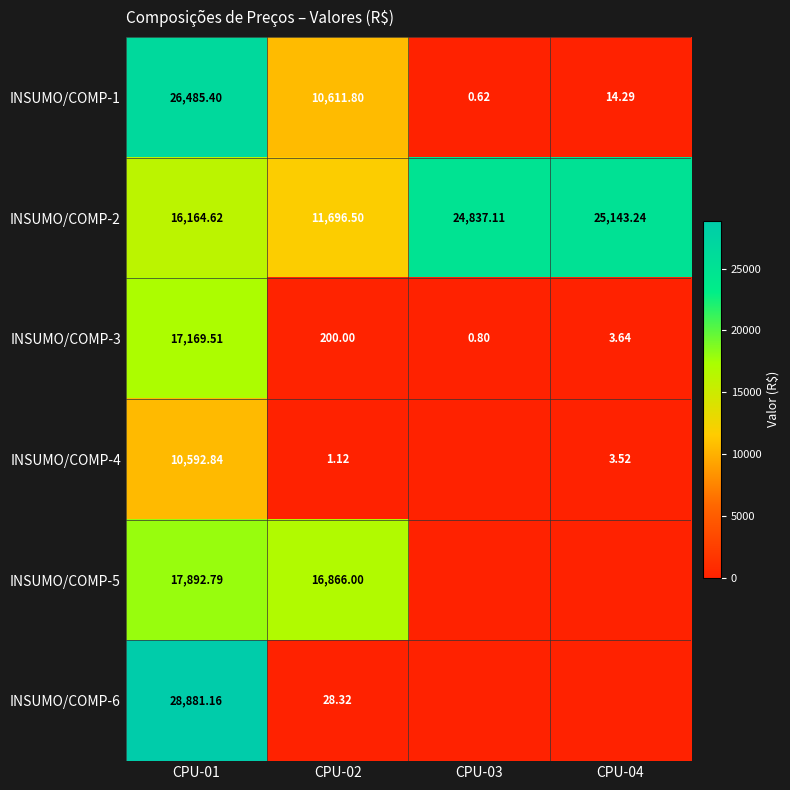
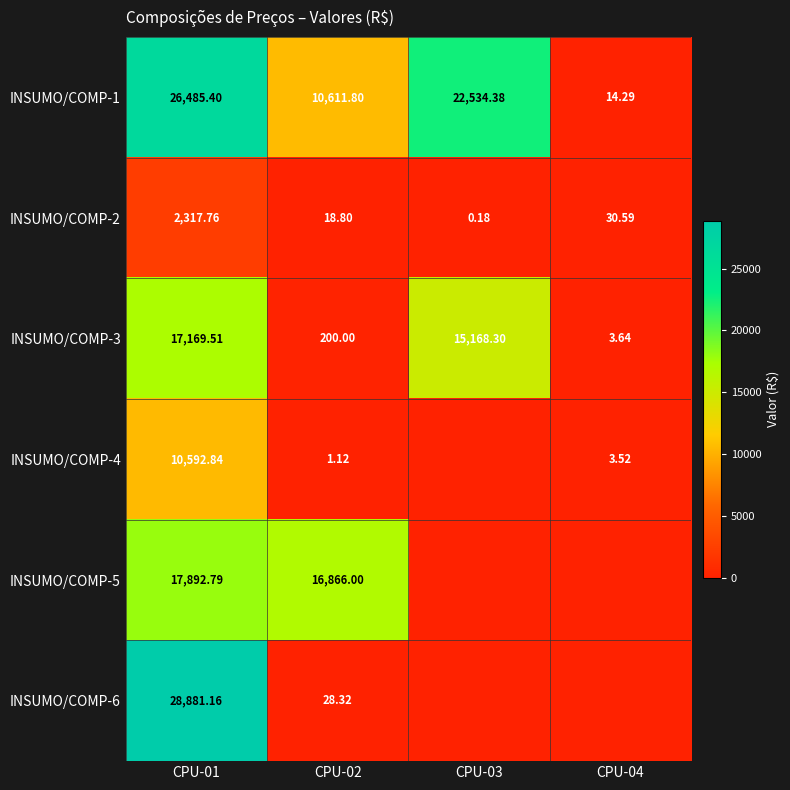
  {
    "INSUMO/COMP-1": {
      "CPU-01": "26,485.40",
      "CPU-02": "10,611.80",
-     "CPU-03": "0.62",
+     "CPU-03": "22,534.38",
      "CPU-04": "14.29"
    },
    "INSUMO/COMP-2": {
-     "CPU-01": "16,164.62",
-     "CPU-02": "11,696.50",
-     "CPU-03": "24,837.11",
-     "CPU-04": "25,143.24"
+     "CPU-01": "2,317.76",
+     "CPU-02": "18.80",
+     "CPU-03": "0.18",
+     "CPU-04": "30.59"
    },
    "INSUMO/COMP-3": {
      "CPU-01": "17,169.51",
      "CPU-02": "200.00",
-     "CPU-03": "0.80",
+     "CPU-03": "15,168.30",
      "CPU-04": "3.64"
    },
    "INSUMO/COMP-4": {
      "CPU-01": "10,592.84",
      "CPU-02": "1.12",
      "CPU-04": "3.52"
    },
    "INSUMO/COMP-5": {
      "CPU-01": "17,892.79",
      "CPU-02": "16,866.00"
    },
    "INSUMO/COMP-6": {
      "CPU-01": "28,881.16",
      "CPU-02": "28.32"
    }
  }
